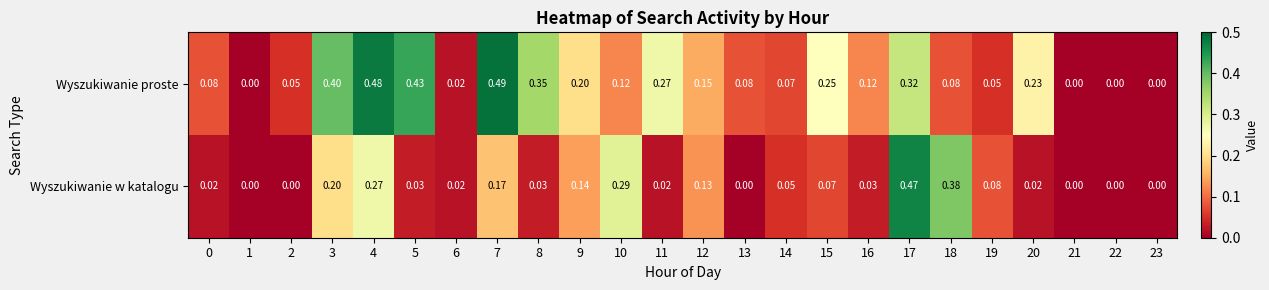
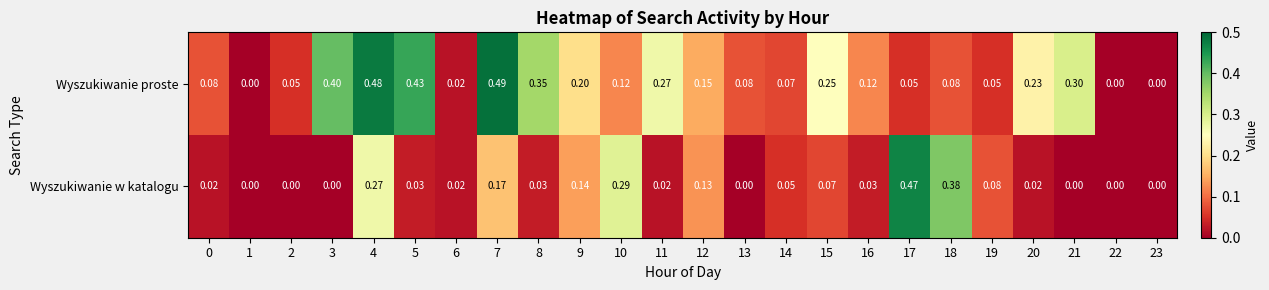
  {
    "Wyszukiwanie proste": {
      "0": 0.08,
      "1": 0.00,
      "2": 0.05,
      "3": 0.40,
      "4": 0.48,
      "5": 0.43,
      "6": 0.02,
      "7": 0.49,
      "8": 0.35,
      "9": 0.20,
      "10": 0.12,
      "11": 0.27,
      "12": 0.15,
      "13": 0.08,
      "14": 0.07,
      "15": 0.25,
      "16": 0.12,
-     "17": 0.32,
+     "17": 0.05,
      "18": 0.08,
      "19": 0.05,
      "20": 0.23,
-     "21": 0.00,
+     "21": 0.30,
      "22": 0.00,
      "23": 0.00
    },
    "Wyszukiwanie w katalogu": {
      "0": 0.02,
      "1": 0.00,
      "2": 0.00,
-     "3": 0.20,
+     "3": 0.00,
      "4": 0.27,
      "5": 0.03,
      "6": 0.02,
      "7": 0.17,
      "8": 0.03,
      "9": 0.14,
      "10": 0.29,
      "11": 0.02,
      "12": 0.13,
      "13": 0.00,
      "14": 0.05,
      "15": 0.07,
      "16": 0.03,
      "17": 0.47,
      "18": 0.38,
      "19": 0.08,
      "20": 0.02,
      "21": 0.00,
      "22": 0.00,
      "23": 0.00
    }
  }
